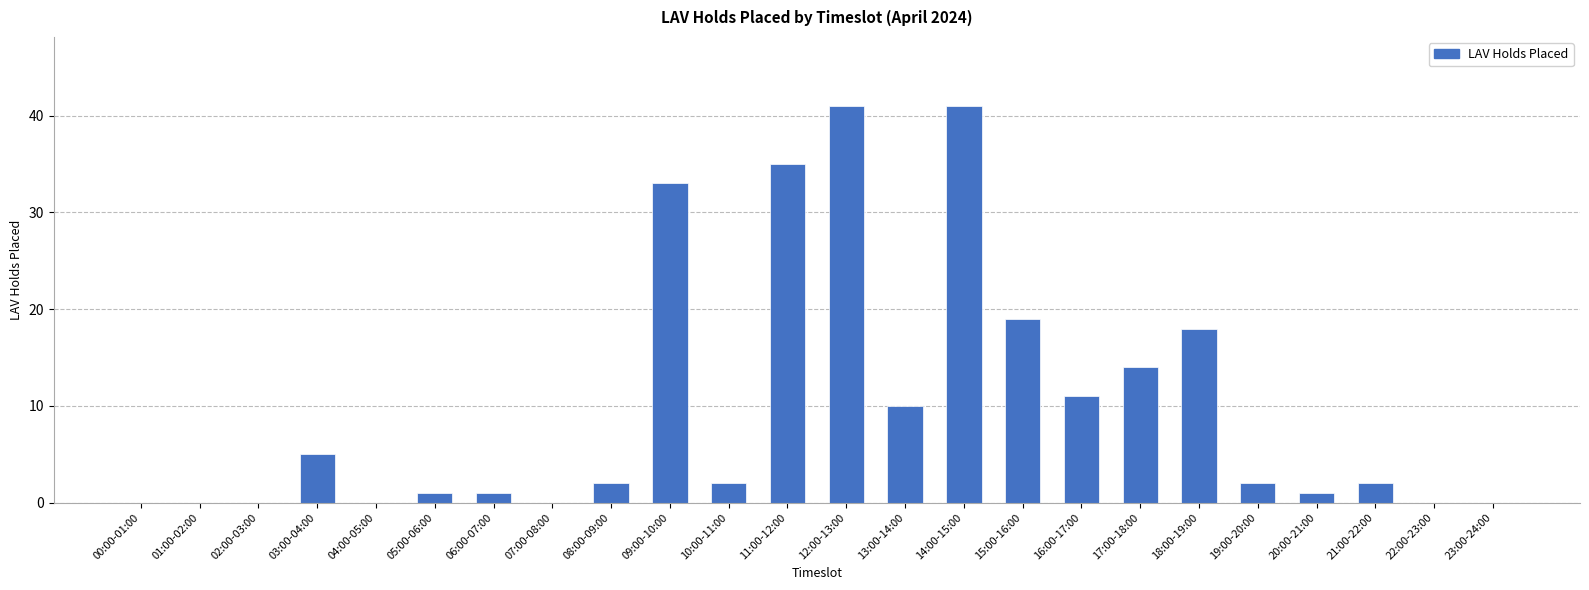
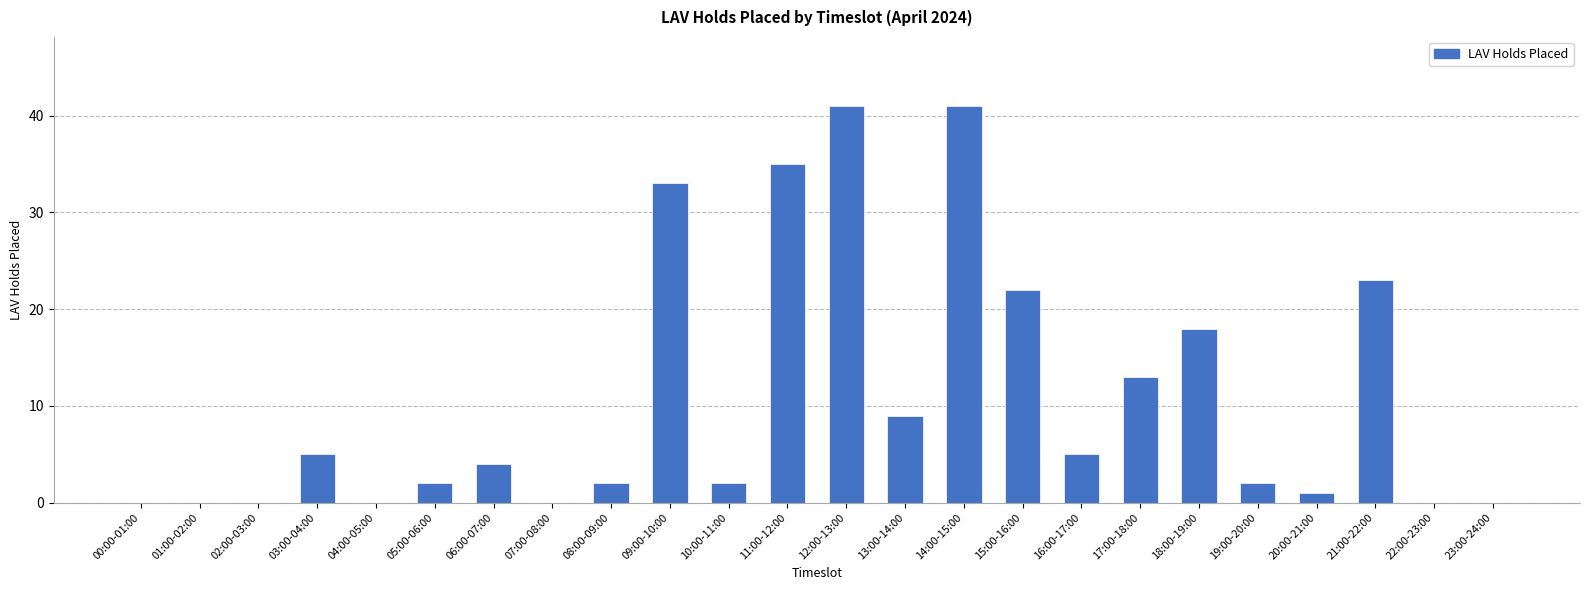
  {
    "00:00-01:00": 0,
    "01:00-02:00": 0,
    "02:00-03:00": 0,
    "03:00-04:00": 5,
    "04:00-05:00": 0,
-   "05:00-06:00": 1,
-   "06:00-07:00": 1,
+   "05:00-06:00": 2,
+   "06:00-07:00": 4,
    "07:00-08:00": 0,
    "08:00-09:00": 2,
    "09:00-10:00": 33,
    "10:00-11:00": 2,
    "11:00-12:00": 35,
    "12:00-13:00": 41,
-   "13:00-14:00": 10,
+   "13:00-14:00": 9,
    "14:00-15:00": 41,
-   "15:00-16:00": 19,
-   "16:00-17:00": 11,
-   "17:00-18:00": 14,
+   "15:00-16:00": 22,
+   "16:00-17:00": 5,
+   "17:00-18:00": 13,
    "18:00-19:00": 18,
    "19:00-20:00": 2,
    "20:00-21:00": 1,
-   "21:00-22:00": 2,
+   "21:00-22:00": 23,
    "22:00-23:00": 0,
    "23:00-24:00": 0
  }
